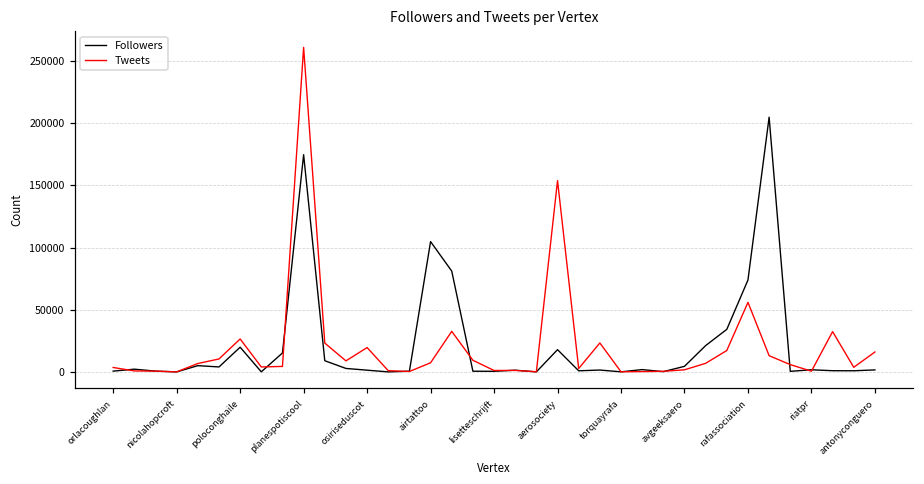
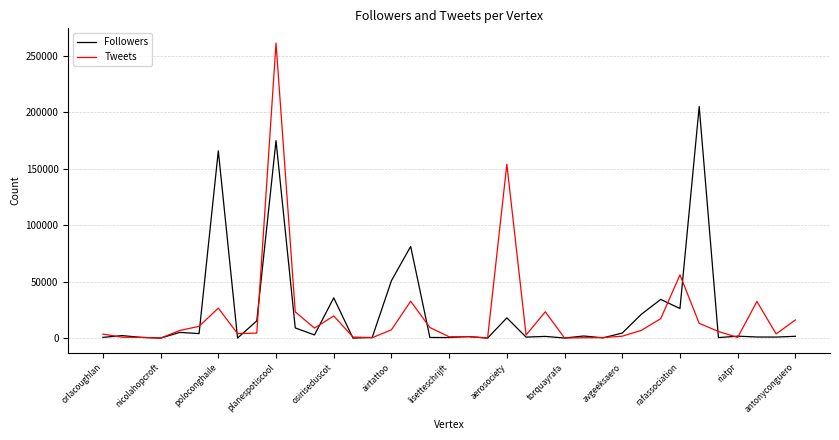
  {
    "Followers": {
      "orlacoughlan": 1000,
-     "poloconghaile": 20000,
+     "poloconghaile": 166000,
      "planespotiscool": 175000,
-     "osiriseduscot": 1000,
-     "airtattoo": 105000,
+     "osiriseduscot": 36000,
+     "airtattoo": 51000,
      "aerosociety": 18000,
      "avgeeksaero": 4000,
-     "rafassociation": 74000,
+     "rafassociation": 26000,
      "antonyconguero": 2000
    },
    "Tweets": {
      "orlacoughlan": 4000,
      "poloconghaile": 27000,
      "planespotiscool": 261000,
      "osiriseduscot": 20000,
      "airtattoo": 7000,
      "aerosociety": 154000,
      "avgeeksaero": 2000,
      "rafassociation": 56000,
      "antonyconguero": 16000
    }
  }
